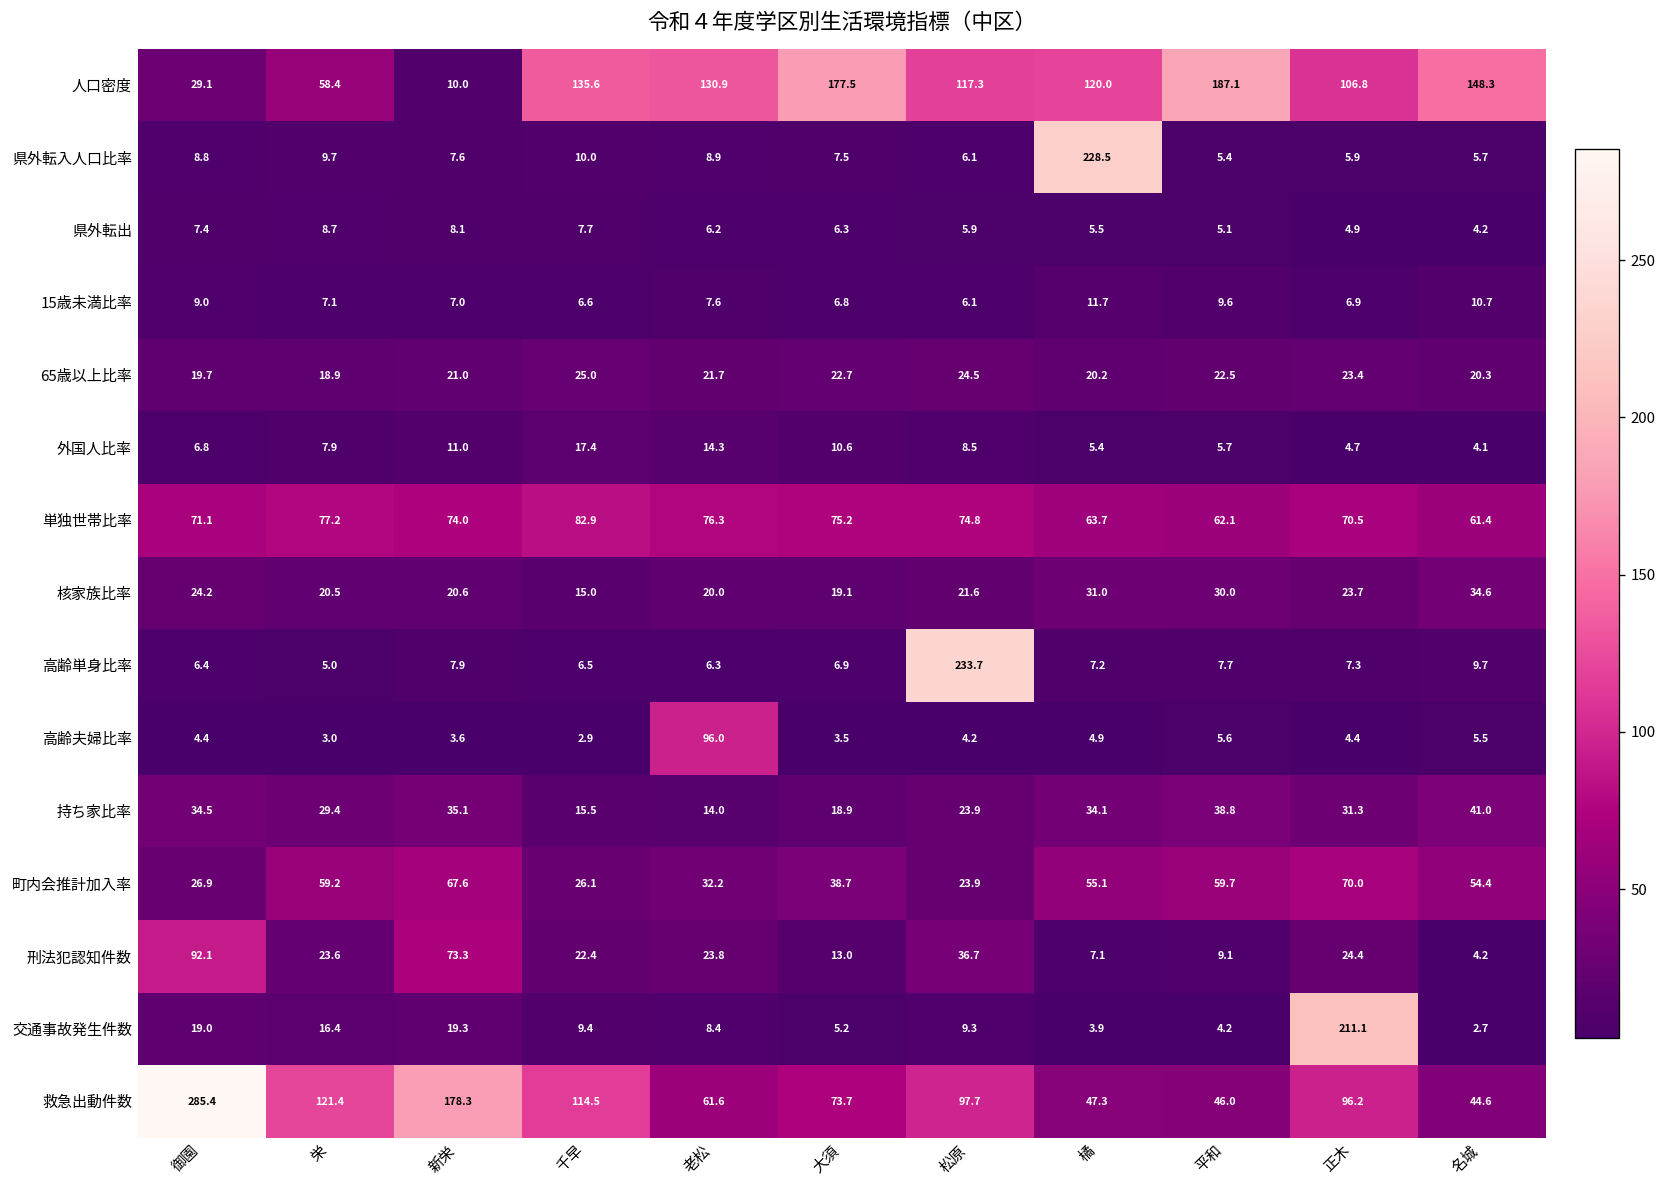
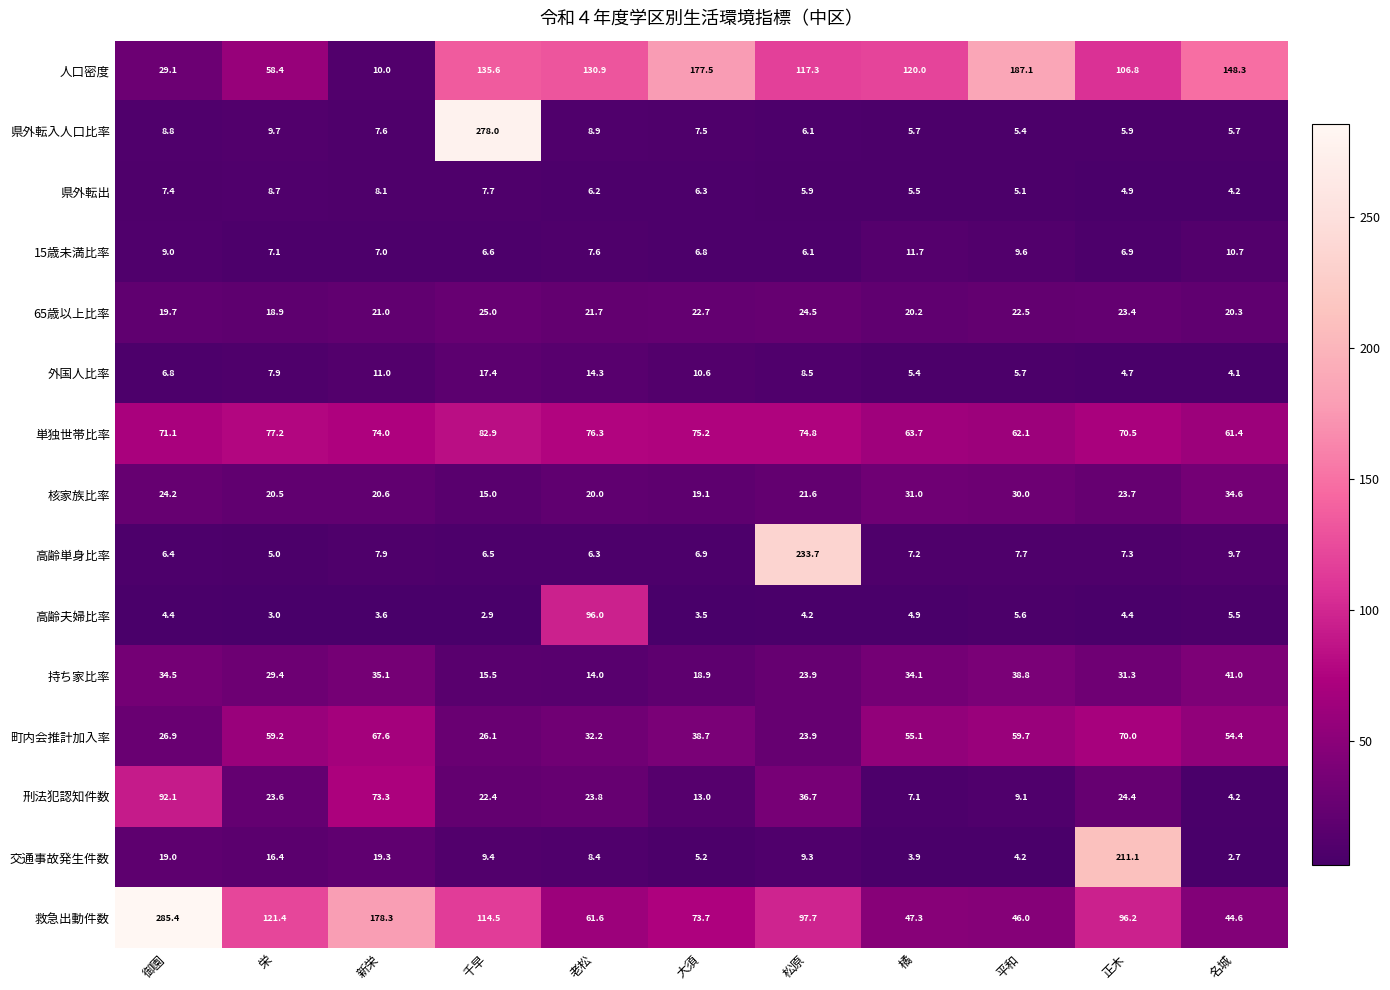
  {
    "人口密度": {
      "御園": 29.1,
      "栄": 58.4,
      "新栄": 10.0,
      "千早": 135.6,
      "老松": 130.9,
      "大須": 177.5,
      "松原": 117.3,
      "橘": 120.0,
      "平和": 187.1,
      "正木": 106.8,
      "名城": 148.3
    },
    "県外転入人口比率": {
      "御園": 8.8,
      "栄": 9.7,
      "新栄": 7.6,
-     "千早": 10.0,
+     "千早": 278.0,
      "老松": 8.9,
      "大須": 7.5,
      "松原": 6.1,
-     "橘": 228.5,
+     "橘": 5.7,
      "平和": 5.4,
      "正木": 5.9,
      "名城": 5.7
    },
    "県外転出": {
      "御園": 7.4,
      "栄": 8.7,
      "新栄": 8.1,
      "千早": 7.7,
      "老松": 6.2,
      "大須": 6.3,
      "松原": 5.9,
      "橘": 5.5,
      "平和": 5.1,
      "正木": 4.9,
      "名城": 4.2
    },
    "15歳未満比率": {
      "御園": 9.0,
      "栄": 7.1,
      "新栄": 7.0,
      "千早": 6.6,
      "老松": 7.6,
      "大須": 6.8,
      "松原": 6.1,
      "橘": 11.7,
      "平和": 9.6,
      "正木": 6.9,
      "名城": 10.7
    },
    "65歳以上比率": {
      "御園": 19.7,
      "栄": 18.9,
      "新栄": 21.0,
      "千早": 25.0,
      "老松": 21.7,
      "大須": 22.7,
      "松原": 24.5,
      "橘": 20.2,
      "平和": 22.5,
      "正木": 23.4,
      "名城": 20.3
    },
    "外国人比率": {
      "御園": 6.8,
      "栄": 7.9,
      "新栄": 11.0,
      "千早": 17.4,
      "老松": 14.3,
      "大須": 10.6,
      "松原": 8.5,
      "橘": 5.4,
      "平和": 5.7,
      "正木": 4.7,
      "名城": 4.1
    },
    "単独世帯比率": {
      "御園": 71.1,
      "栄": 77.2,
      "新栄": 74.0,
      "千早": 82.9,
      "老松": 76.3,
      "大須": 75.2,
      "松原": 74.8,
      "橘": 63.7,
      "平和": 62.1,
      "正木": 70.5,
      "名城": 61.4
    },
    "核家族比率": {
      "御園": 24.2,
      "栄": 20.5,
      "新栄": 20.6,
      "千早": 15.0,
      "老松": 20.0,
      "大須": 19.1,
      "松原": 21.6,
      "橘": 31.0,
      "平和": 30.0,
      "正木": 23.7,
      "名城": 34.6
    },
    "高齢単身比率": {
      "御園": 6.4,
      "栄": 5.0,
      "新栄": 7.9,
      "千早": 6.5,
      "老松": 6.3,
      "大須": 6.9,
      "松原": 233.7,
      "橘": 7.2,
      "平和": 7.7,
      "正木": 7.3,
      "名城": 9.7
    },
    "高齢夫婦比率": {
      "御園": 4.4,
      "栄": 3.0,
      "新栄": 3.6,
      "千早": 2.9,
      "老松": 96.0,
      "大須": 3.5,
      "松原": 4.2,
      "橘": 4.9,
      "平和": 5.6,
      "正木": 4.4,
      "名城": 5.5
    },
    "持ち家比率": {
      "御園": 34.5,
      "栄": 29.4,
      "新栄": 35.1,
      "千早": 15.5,
      "老松": 14.0,
      "大須": 18.9,
      "松原": 23.9,
      "橘": 34.1,
      "平和": 38.8,
      "正木": 31.3,
      "名城": 41.0
    },
    "町内会推計加入率": {
      "御園": 26.9,
      "栄": 59.2,
      "新栄": 67.6,
      "千早": 26.1,
      "老松": 32.2,
      "大須": 38.7,
      "松原": 23.9,
      "橘": 55.1,
      "平和": 59.7,
      "正木": 70.0,
      "名城": 54.4
    },
    "刑法犯認知件数": {
      "御園": 92.1,
      "栄": 23.6,
      "新栄": 73.3,
      "千早": 22.4,
      "老松": 23.8,
      "大須": 13.0,
      "松原": 36.7,
      "橘": 7.1,
      "平和": 9.1,
      "正木": 24.4,
      "名城": 4.2
    },
    "交通事故発生件数": {
      "御園": 19.0,
      "栄": 16.4,
      "新栄": 19.3,
      "千早": 9.4,
      "老松": 8.4,
      "大須": 5.2,
      "松原": 9.3,
      "橘": 3.9,
      "平和": 4.2,
      "正木": 211.1,
      "名城": 2.7
    },
    "救急出動件数": {
      "御園": 285.4,
      "栄": 121.4,
      "新栄": 178.3,
      "千早": 114.5,
      "老松": 61.6,
      "大須": 73.7,
      "松原": 97.7,
      "橘": 47.3,
      "平和": 46.0,
      "正木": 96.2,
      "名城": 44.6
    }
  }
